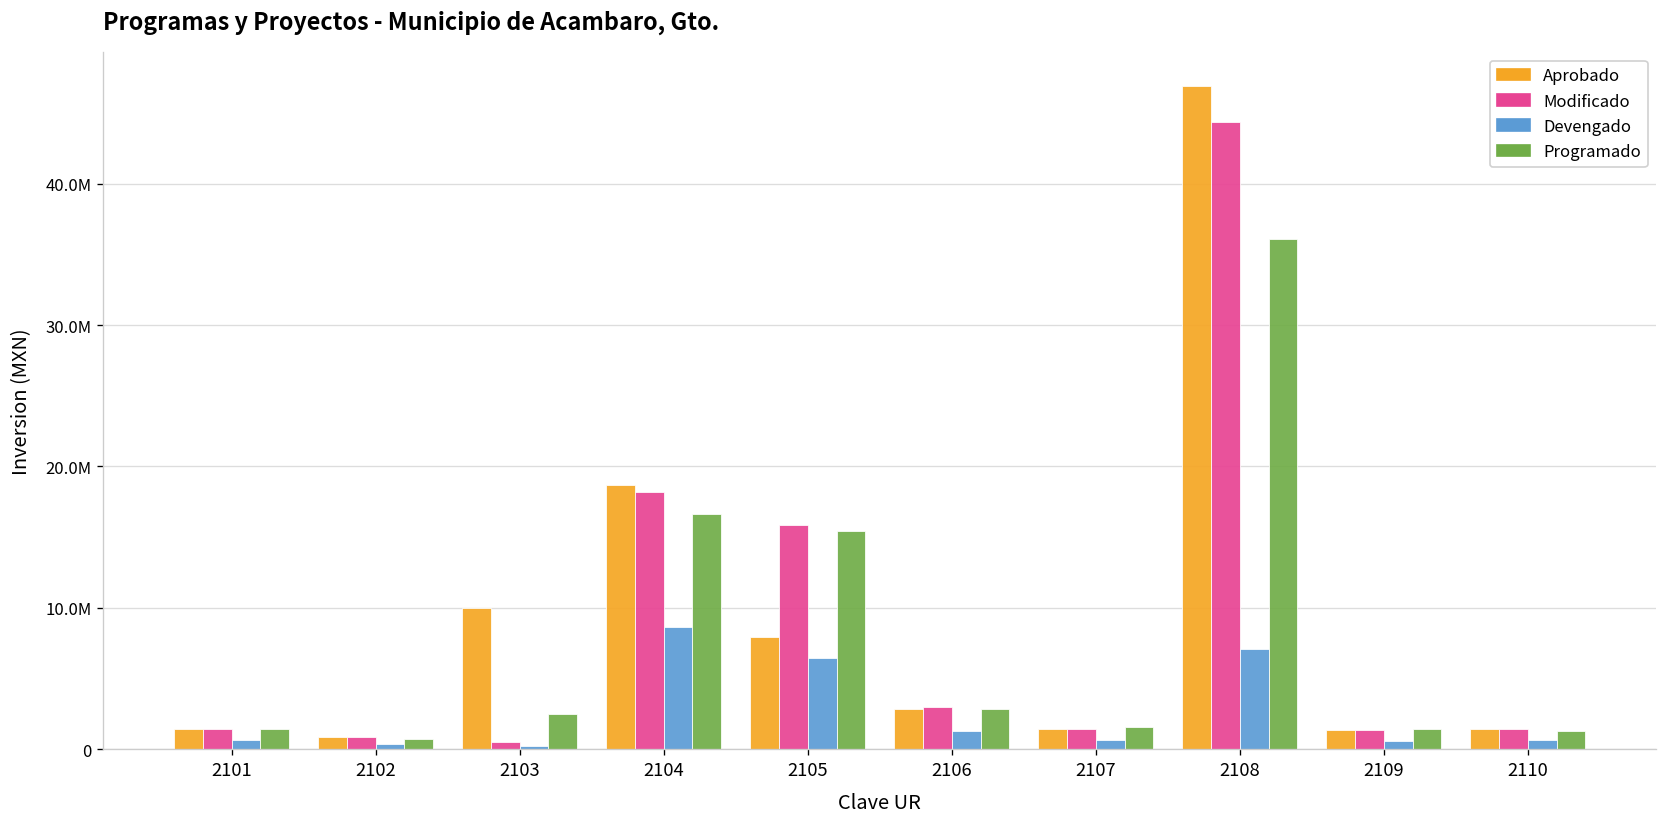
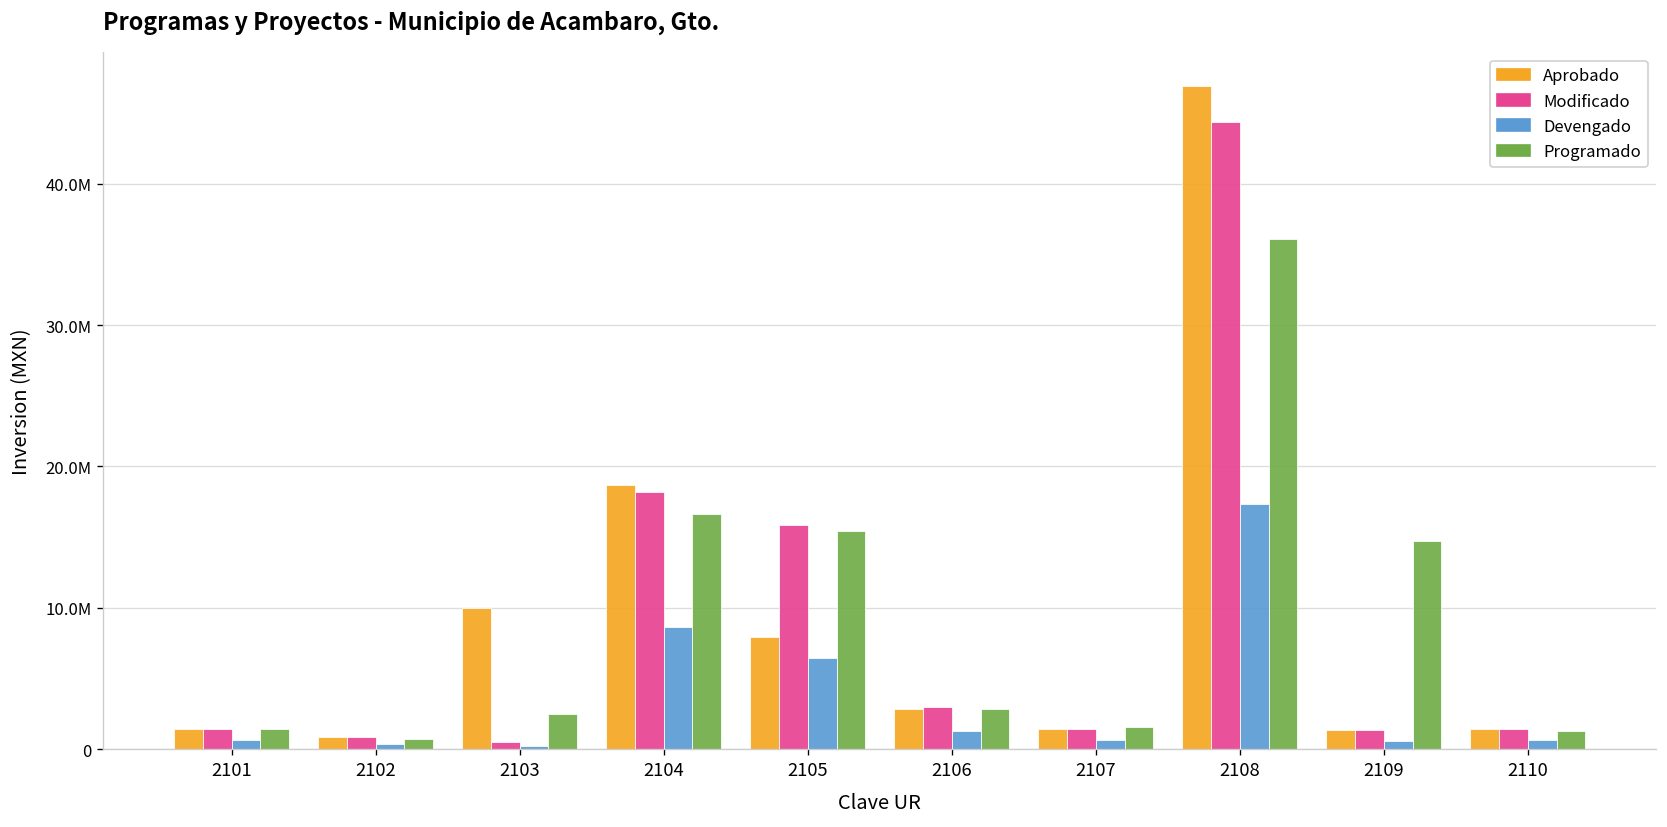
  {
    "Aprobado": {
      "2101": 1500000,
      "2102": 900000,
      "2103": 10000000,
      "2104": 18700000,
      "2105": 7900000,
      "2106": 2900000,
      "2107": 1400000,
      "2108": 46900000,
      "2109": 1400000,
      "2110": 1400000
    },
    "Modificado": {
      "2101": 1500000,
      "2102": 900000,
      "2103": 500000,
      "2104": 18200000,
      "2105": 15800000,
      "2106": 3000000,
      "2107": 1400000,
      "2108": 44400000,
      "2109": 1400000,
      "2110": 1400000
    },
    "Devengado": {
      "2101": 600000,
      "2102": 400000,
      "2103": 200000,
      "2104": 8600000,
      "2105": 6500000,
      "2106": 1300000,
      "2107": 600000,
-     "2108": 7100000,
+     "2108": 17300000,
      "2109": 600000,
      "2110": 600000
    },
    "Programado": {
      "2101": 1400000,
      "2102": 700000,
      "2103": 2500000,
      "2104": 16600000,
      "2105": 15500000,
      "2106": 2800000,
      "2107": 1500000,
      "2108": 36100000,
-     "2109": 1400000,
+     "2109": 14700000,
      "2110": 1300000
    }
  }
